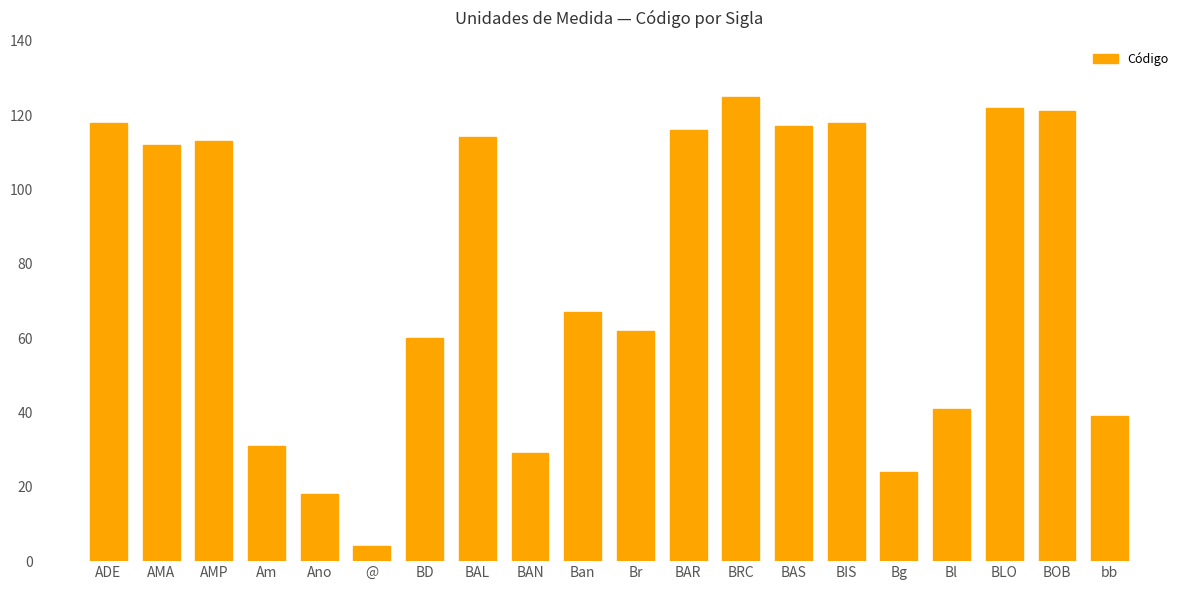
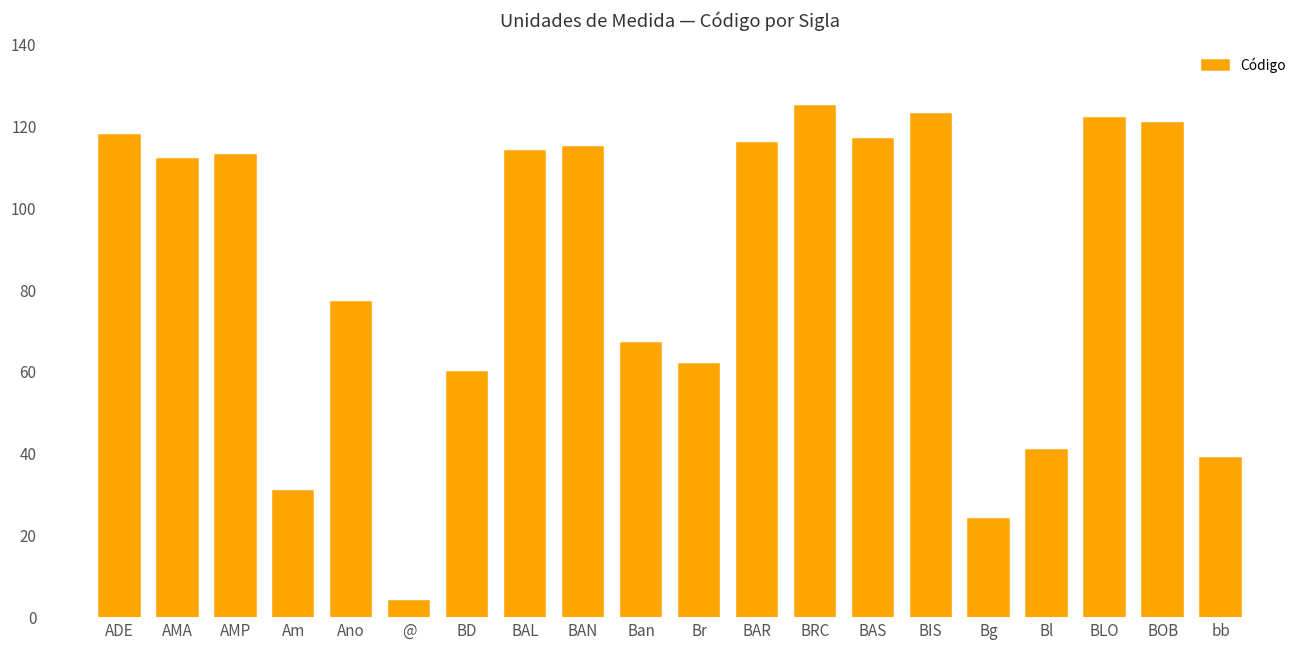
  {
    "ADE": 118,
    "AMA": 112,
    "AMP": 113,
    "Am": 31,
-   "Ano": 18,
+   "Ano": 77,
    "@": 4,
    "BD": 60,
    "BAL": 114,
-   "BAN": 29,
+   "BAN": 115,
    "Ban": 67,
    "Br": 62,
    "BAR": 116,
    "BRC": 125,
    "BAS": 117,
-   "BIS": 118,
+   "BIS": 123,
    "Bg": 24,
    "Bl": 41,
    "BLO": 122,
    "BOB": 121,
    "bb": 39
  }
